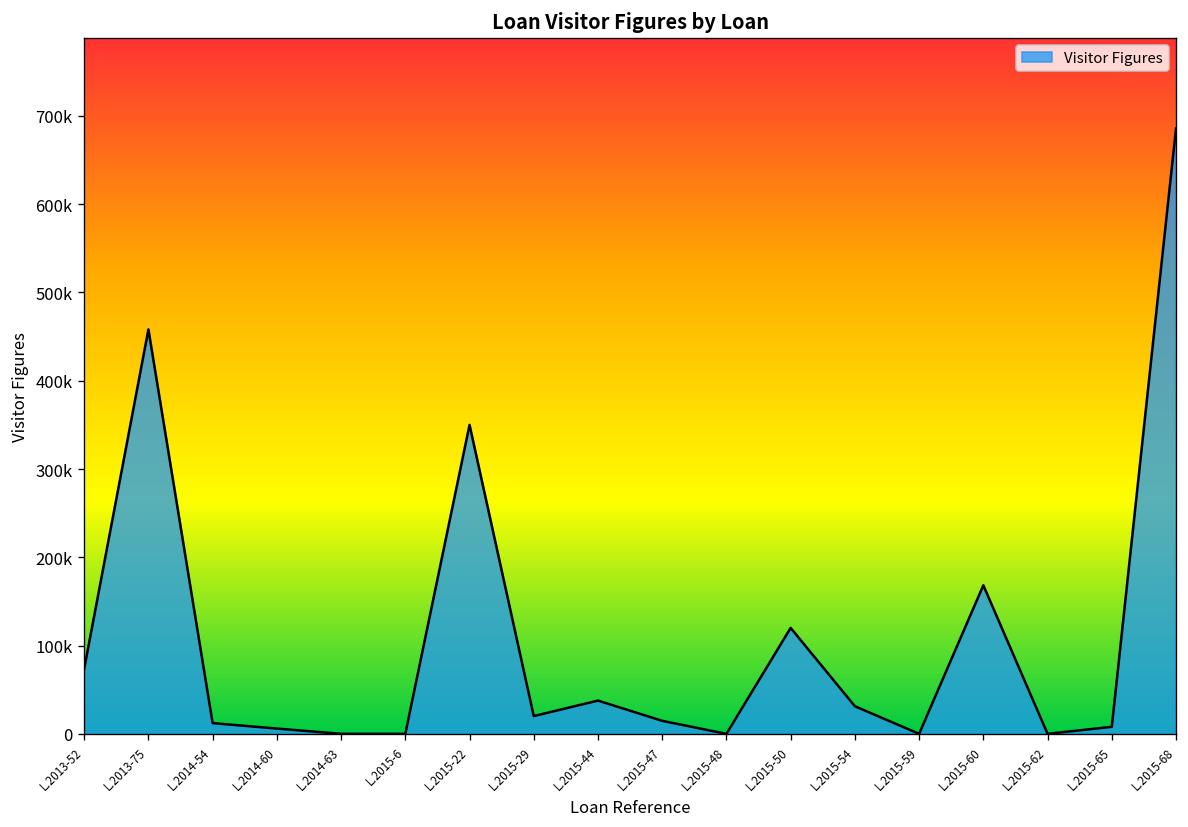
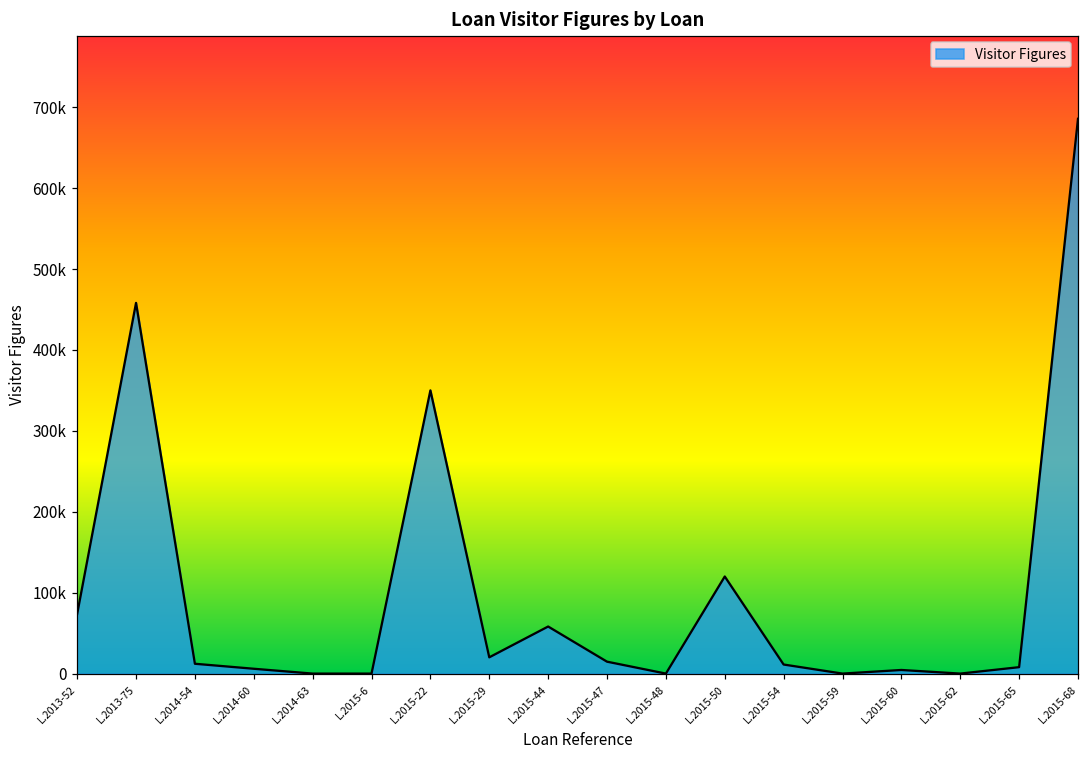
  {
    "L.2013-52": 70000,
    "L.2013-75": 460000,
    "L.2014-54": 10000,
    "L.2014-60": 10000,
    "L.2014-63": 0,
    "L.2015-6": 0,
    "L.2015-22": 350000,
    "L.2015-29": 20000,
-   "L.2015-44": 40000,
+   "L.2015-44": 60000,
    "L.2015-47": 10000,
    "L.2015-48": 0,
    "L.2015-50": 120000,
-   "L.2015-54": 30000,
+   "L.2015-54": 10000,
    "L.2015-59": 0,
-   "L.2015-60": 170000,
+   "L.2015-60": 0,
    "L.2015-62": 0,
    "L.2015-65": 10000,
    "L.2015-68": 690000
  }
